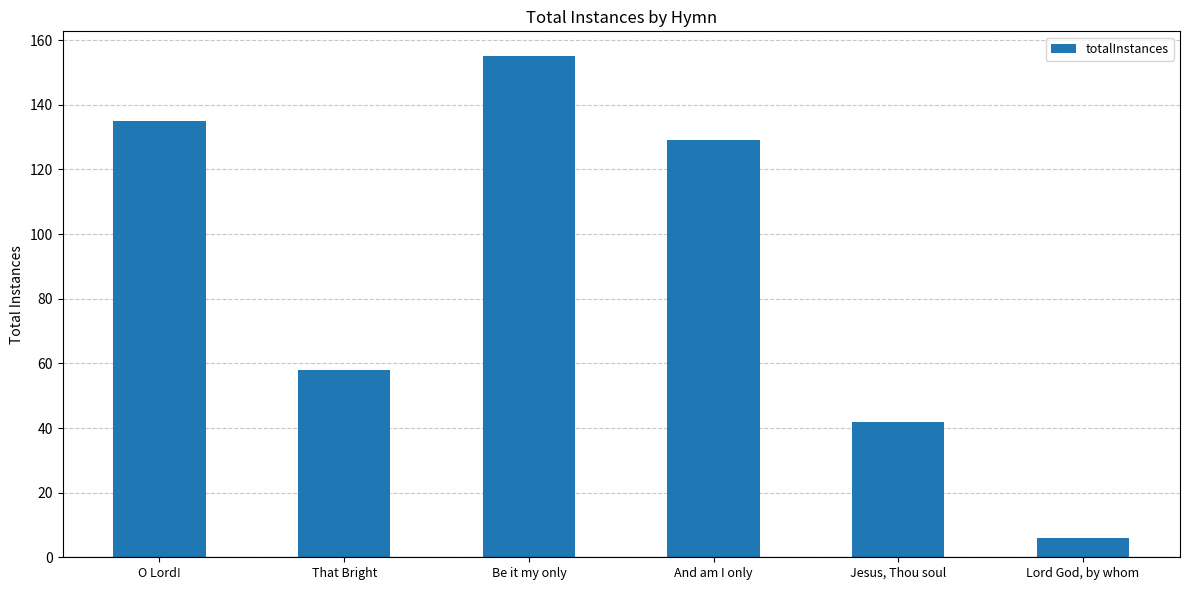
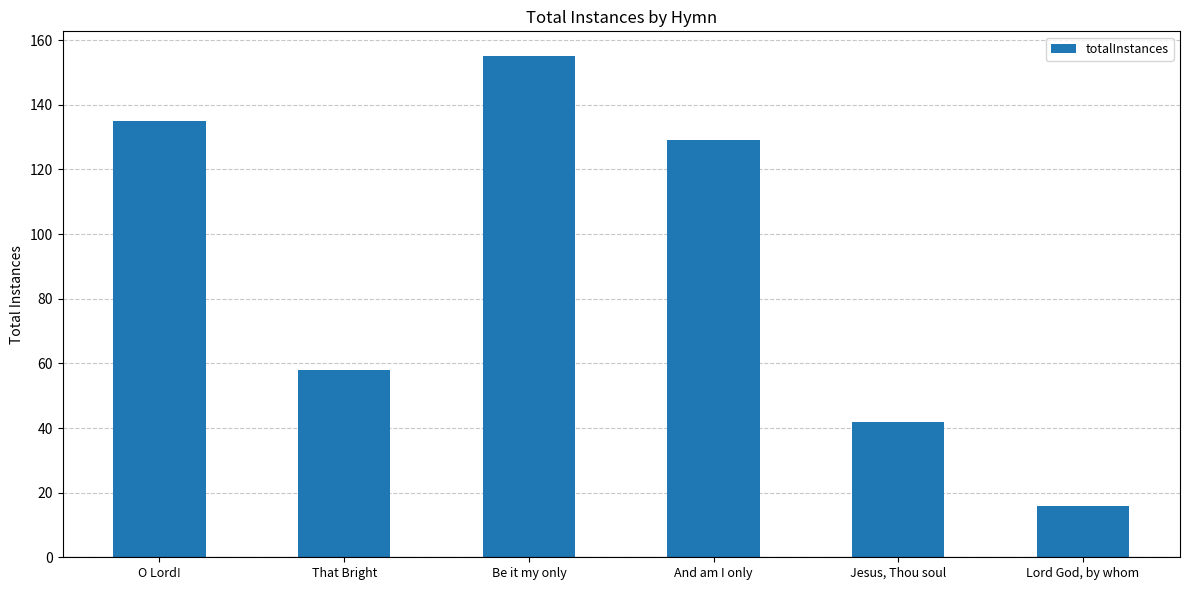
  {
    "O Lord!": 135,
    "That Bright": 58,
    "Be it my only": 155,
    "And am I only": 129,
    "Jesus, Thou soul": 42,
-   "Lord God, by whom": 6
+   "Lord God, by whom": 16
  }
